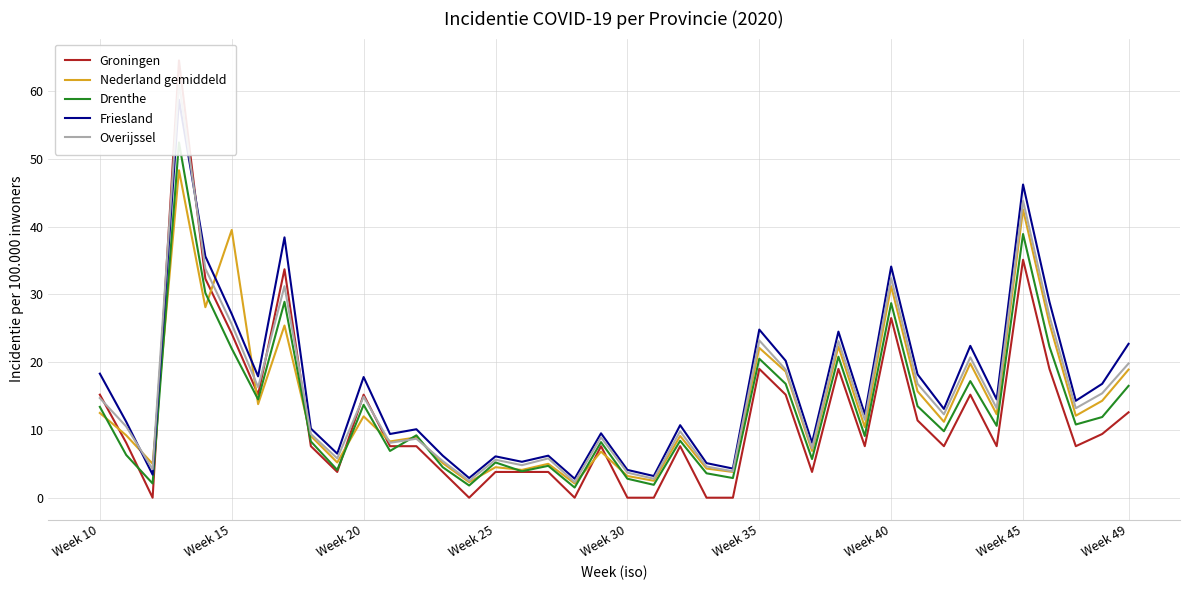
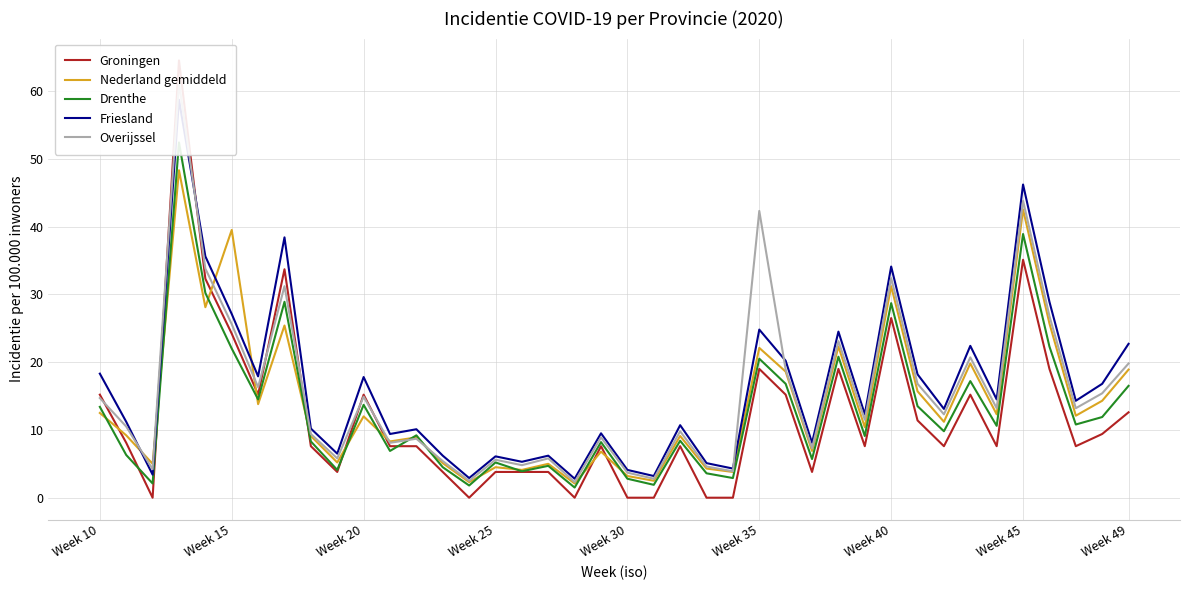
  {
    "Groningen": {
      "Week 10": 15,
      "Week 15": 24,
      "Week 25": 4,
      "Week 30": 0,
      "Week 35": 19,
      "Week 40": 27,
      "Week 45": 35,
      "Week 49": 13
    },
    "Nederland gemiddeld": {
      "Week 10": 13,
      "Week 15": 40,
      "Week 20": 12,
      "Week 25": 5,
      "Week 30": 3,
      "Week 35": 22,
      "Week 40": 31,
      "Week 45": 43,
      "Week 49": 19
    },
    "Drenthe": {
      "Week 10": 13,
      "Week 15": 22,
      "Week 20": 14,
      "Week 25": 5,
      "Week 30": 3,
      "Week 35": 21,
      "Week 40": 29,
      "Week 45": 39,
      "Week 49": 17
    },
    "Friesland": {
      "Week 10": 18,
      "Week 15": 27,
      "Week 20": 18,
      "Week 25": 6,
      "Week 30": 4,
      "Week 35": 25,
      "Week 40": 34,
      "Week 45": 46,
      "Week 49": 23
    },
    "Overijssel": {
      "Week 10": 15,
      "Week 15": 26,
      "Week 25": 6,
      "Week 30": 4,
-     "Week 35": 23,
+     "Week 35": 42,
      "Week 40": 32,
      "Week 45": 44,
      "Week 49": 20
    }
  }
